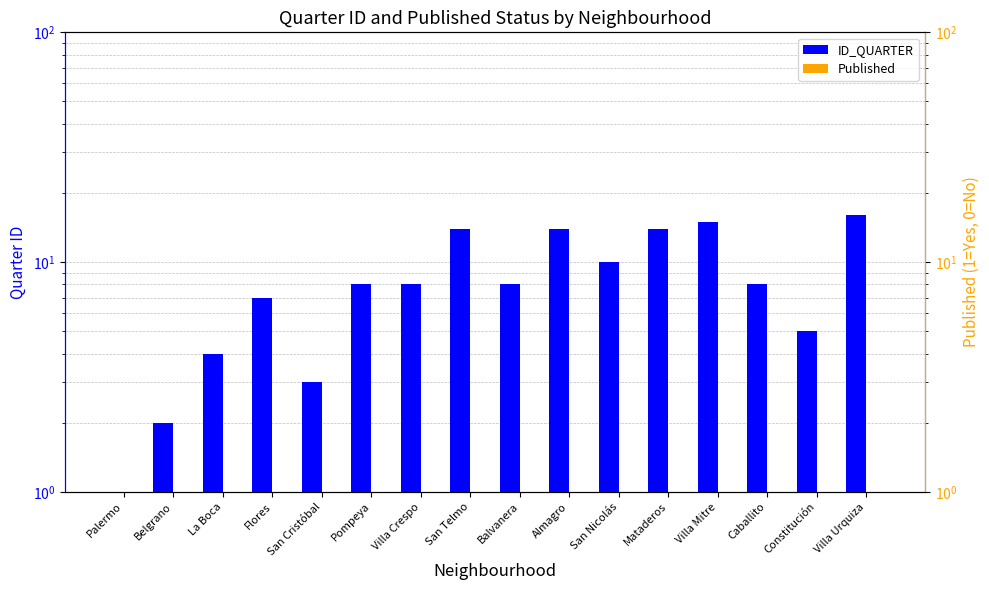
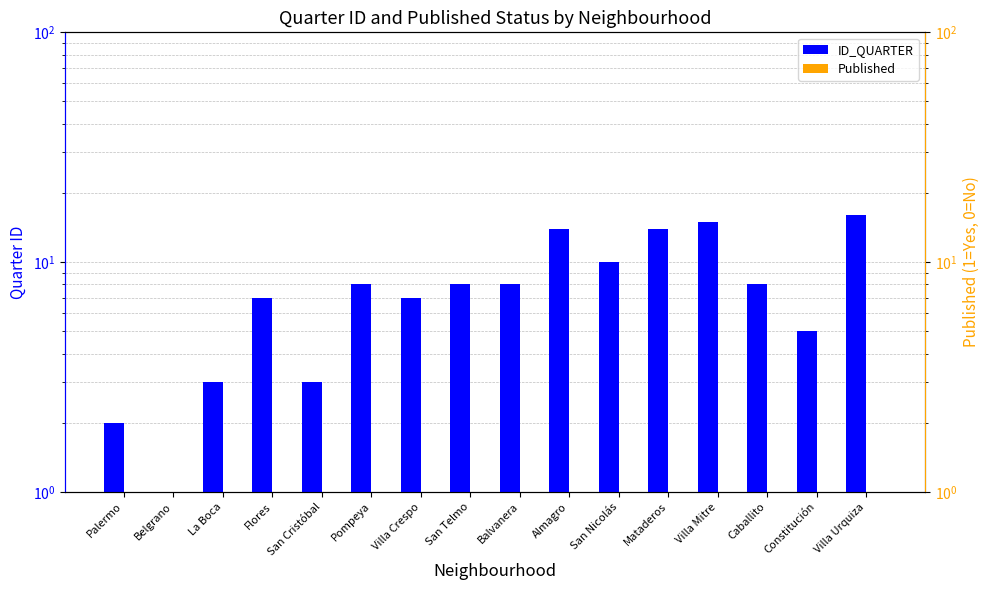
  {
    "ID_QUARTER": {
-     "Palermo": 1,
-     "Belgrano": 2,
-     "La Boca": 4,
+     "Palermo": 2,
+     "Belgrano": 1,
+     "La Boca": 3,
      "Flores": 7,
      "San Cristóbal": 3,
      "Pompeya": 8,
-     "Villa Crespo": 8,
-     "San Telmo": 14,
+     "Villa Crespo": 7,
+     "San Telmo": 8,
      "Balvanera": 8,
      "Almagro": 14,
      "San Nicolás": 10,
      "Mataderos": 14,
      "Villa Mitre": 15,
      "Caballito": 8,
      "Constitución": 5,
      "Villa Urquiza": 16
    },
    "Published": {
      "Palermo": 1.0,
      "Belgrano": 1.0,
      "La Boca": 1.0,
      "Flores": 1.0,
      "San Cristóbal": 1.0
    }
  }
